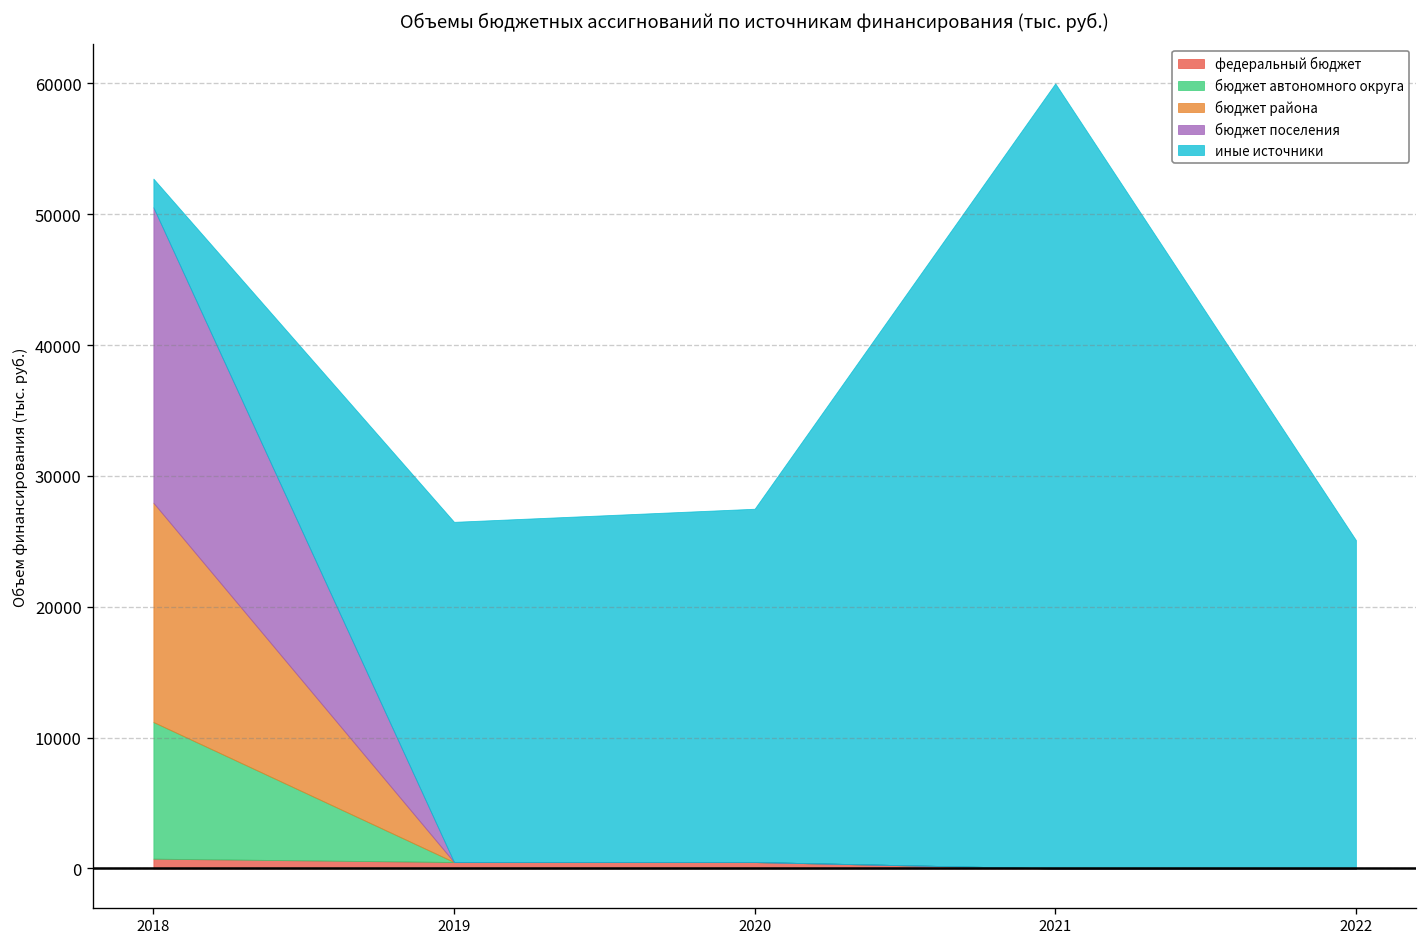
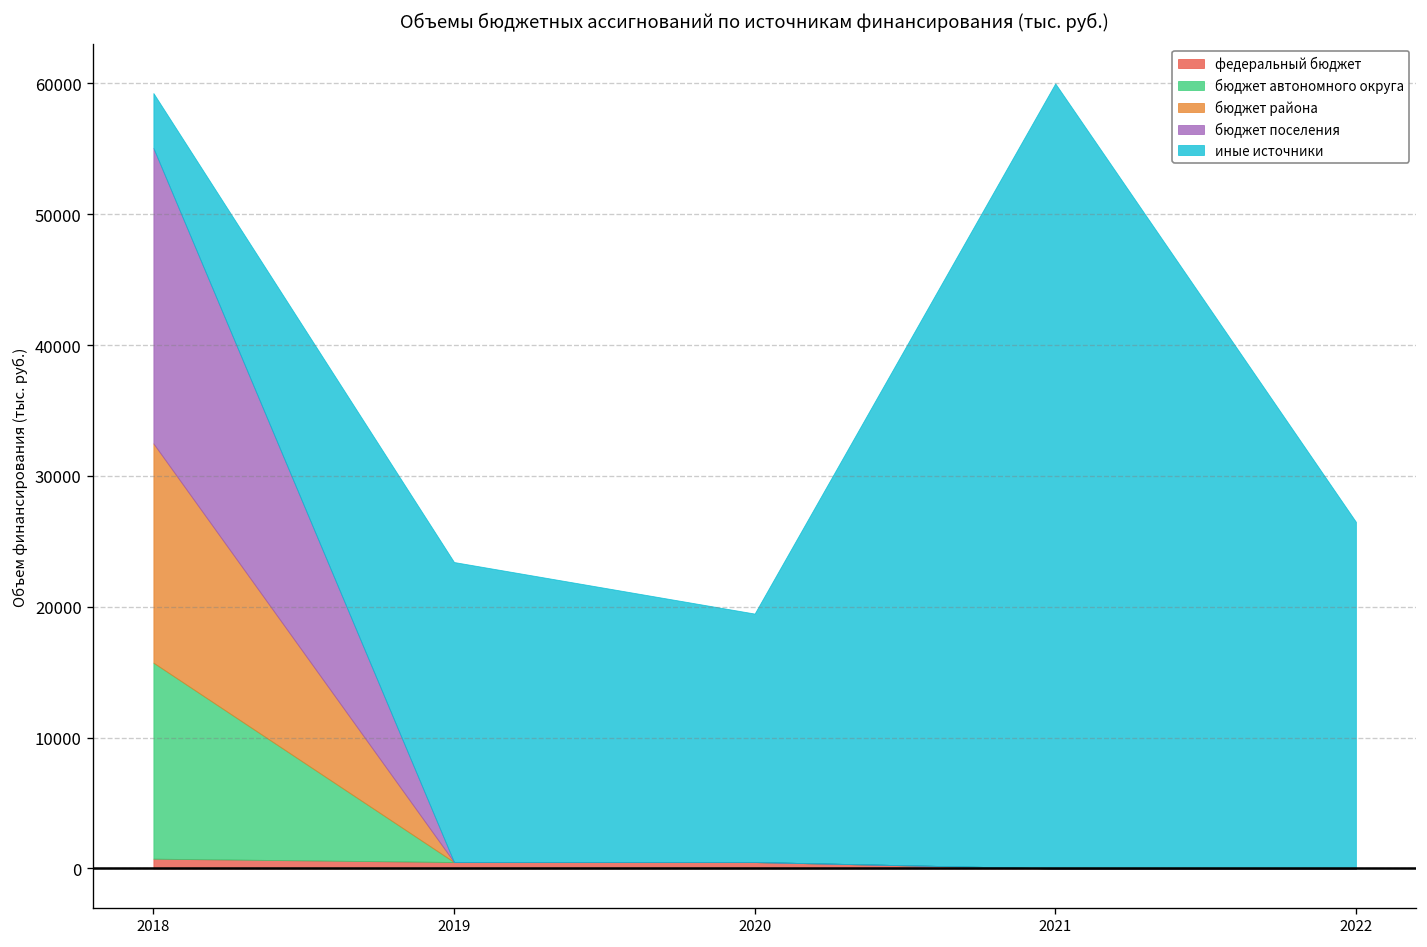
  {
    "бюджет автономного округа": {
-     "2018": 10400
+     "2018": 15000
    },
    "бюджет поселения": {
      "2018": 22600
    },
    "иные источники": {
-     "2018": 2200,
-     "2019": 26000,
-     "2020": 27000,
+     "2018": 4200,
+     "2019": 22900,
+     "2020": 19000,
      "2021": 60000,
-     "2022": 25100
+     "2022": 26500
    }
  }
